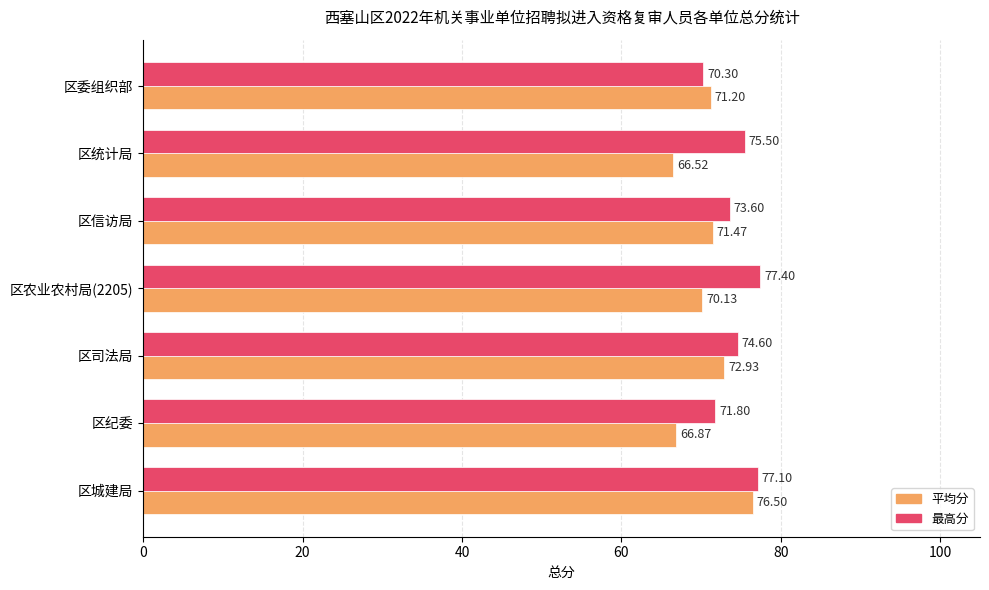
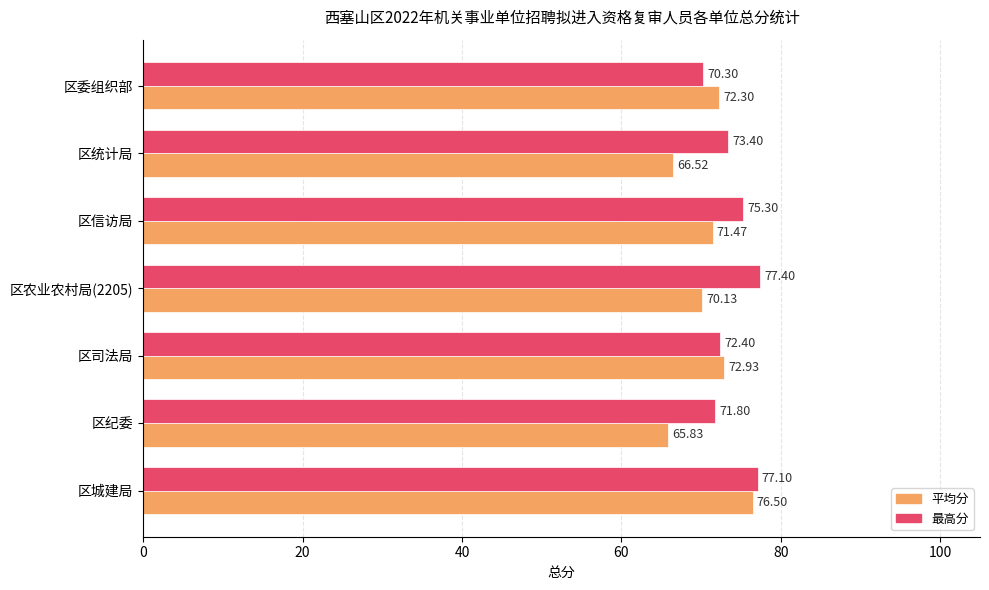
  {
    "平均分": {
-     "区委组织部": 71.20,
+     "区委组织部": 72.30,
      "区统计局": 66.52,
      "区信访局": 71.47,
      "区农业农村局(2205)": 70.13,
      "区司法局": 72.93,
-     "区纪委": 66.87,
+     "区纪委": 65.83,
      "区城建局": 76.50
    },
    "最高分": {
      "区委组织部": 70.30,
-     "区统计局": 75.50,
-     "区信访局": 73.60,
+     "区统计局": 73.40,
+     "区信访局": 75.30,
      "区农业农村局(2205)": 77.40,
-     "区司法局": 74.60,
+     "区司法局": 72.40,
      "区纪委": 71.80,
      "区城建局": 77.10
    }
  }
